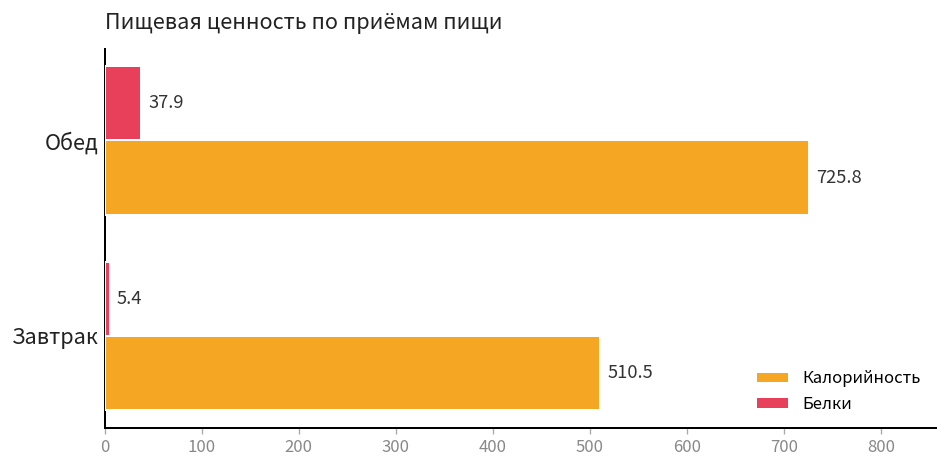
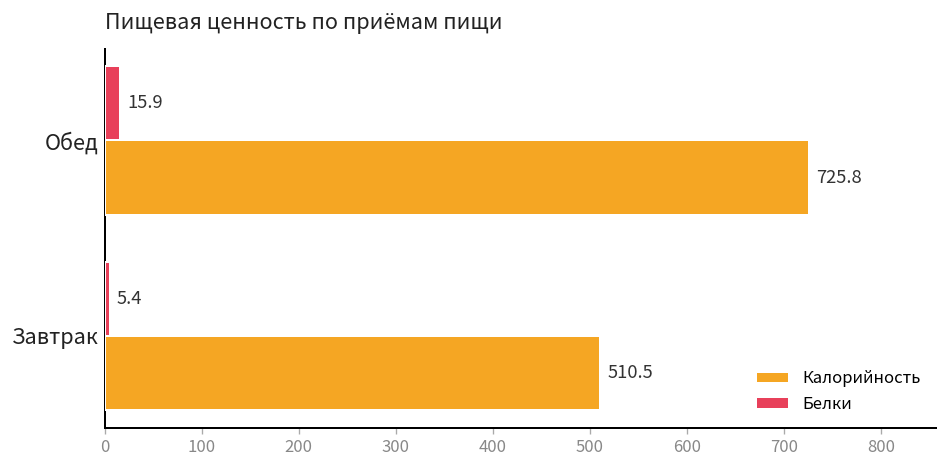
  {
    "Калорийность": {
      "Обед": 725.8,
      "Завтрак": 510.5
    },
    "Белки": {
-     "Обед": 37.9,
+     "Обед": 15.9,
      "Завтрак": 5.4
    }
  }
